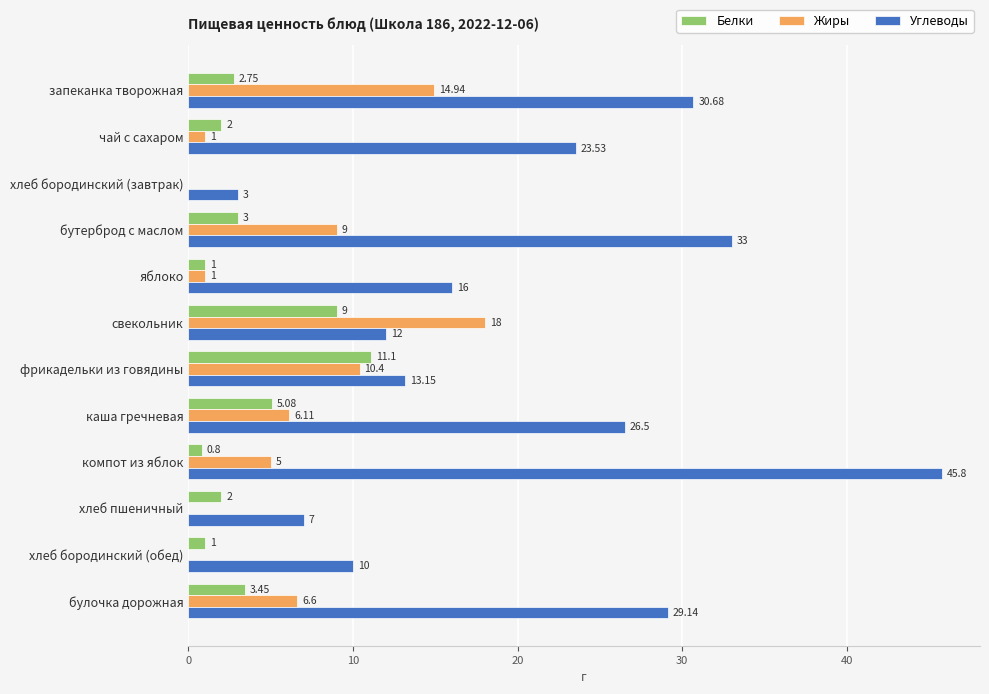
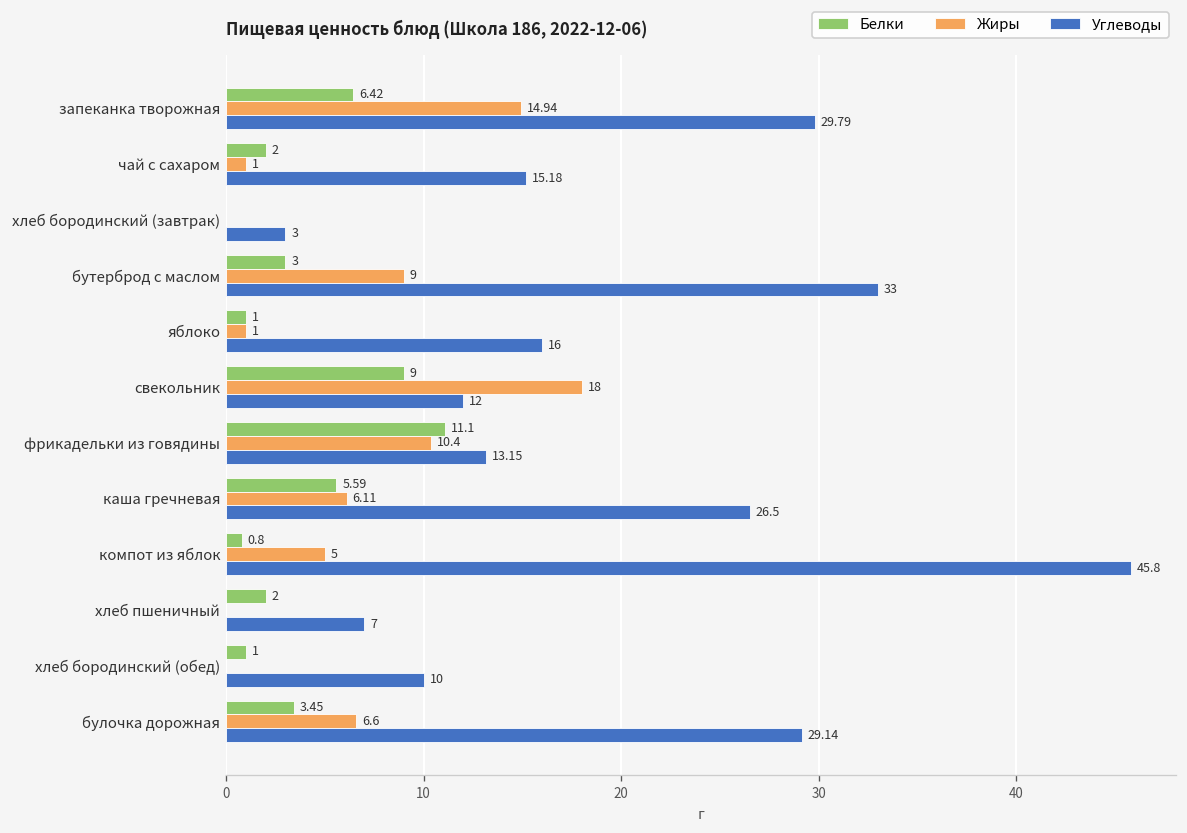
  {
    "Белки": {
-     "запеканка творожная": 2.75,
+     "запеканка творожная": 6.42,
      "чай с сахаром": 2,
      "бутерброд с маслом": 3,
      "яблоко": 1,
      "свекольник": 9,
      "фрикадельки из говядины": 11.1,
-     "каша гречневая": 5.08,
+     "каша гречневая": 5.59,
      "компот из яблок": 0.8,
      "хлеб пшеничный": 2,
      "хлеб бородинский (обед)": 1,
      "булочка дорожная": 3.45
    },
    "Жиры": {
      "запеканка творожная": 14.94,
      "чай с сахаром": 1,
      "бутерброд с маслом": 9,
      "яблоко": 1,
      "свекольник": 18,
      "фрикадельки из говядины": 10.4,
      "каша гречневая": 6.11,
      "компот из яблок": 5,
      "булочка дорожная": 6.6
    },
    "Углеводы": {
-     "запеканка творожная": 30.68,
-     "чай с сахаром": 23.53,
+     "запеканка творожная": 29.79,
+     "чай с сахаром": 15.18,
      "хлеб бородинский (завтрак)": 3,
      "бутерброд с маслом": 33,
      "яблоко": 16,
      "свекольник": 12,
      "фрикадельки из говядины": 13.15,
      "каша гречневая": 26.5,
      "компот из яблок": 45.8,
      "хлеб пшеничный": 7,
      "хлеб бородинский (обед)": 10,
      "булочка дорожная": 29.14
    }
  }
